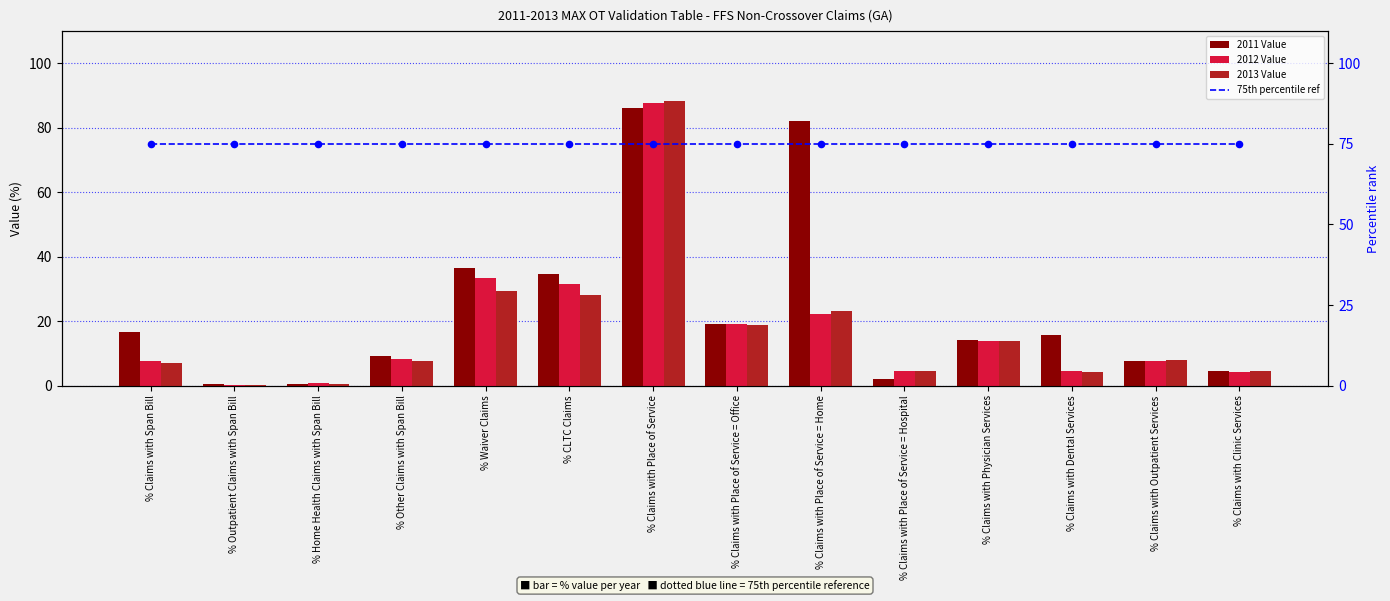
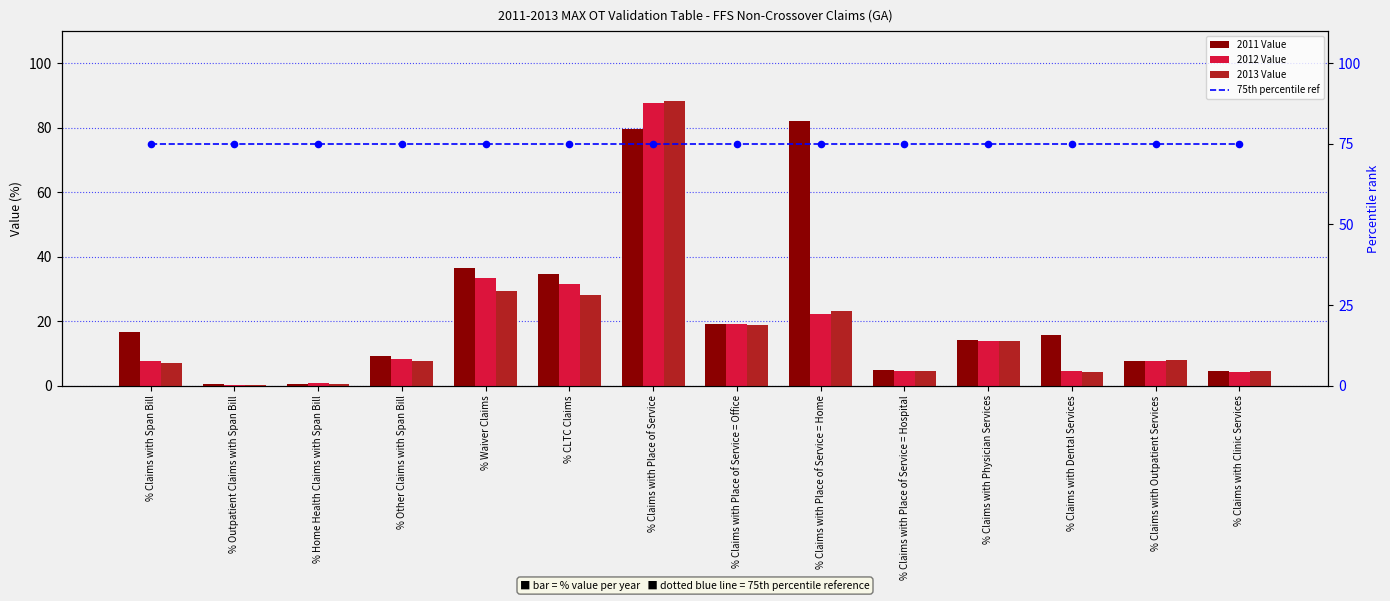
  {
    "2011 Value": {
      "% Claims with Span Bill": 17,
      "% Other Claims with Span Bill": 9,
      "% Waiver Claims": 36,
      "% CLTC Claims": 35,
-     "% Claims with Place of Service": 86,
+     "% Claims with Place of Service": 80,
      "% Claims with Place of Service = Office": 19,
      "% Claims with Place of Service = Home": 82,
-     "% Claims with Place of Service = Hospital": 2,
+     "% Claims with Place of Service = Hospital": 5,
      "% Claims with Physician Services": 14,
      "% Claims with Dental Services": 16,
      "% Claims with Outpatient Services": 8,
      "% Claims with Clinic Services": 4
    },
    "75th percentile ref": {
      "% Claims with Span Bill": 75,
      "% Outpatient Claims with Span Bill": 75,
      "% Home Health Claims with Span Bill": 75,
      "% Other Claims with Span Bill": 75,
      "% Waiver Claims": 75,
      "% CLTC Claims": 75,
      "% Claims with Place of Service": 75,
      "% Claims with Place of Service = Office": 75,
      "% Claims with Place of Service = Home": 75,
      "% Claims with Place of Service = Hospital": 75,
      "% Claims with Physician Services": 75,
      "% Claims with Dental Services": 75,
      "% Claims with Outpatient Services": 75,
      "% Claims with Clinic Services": 75
    }
  }
